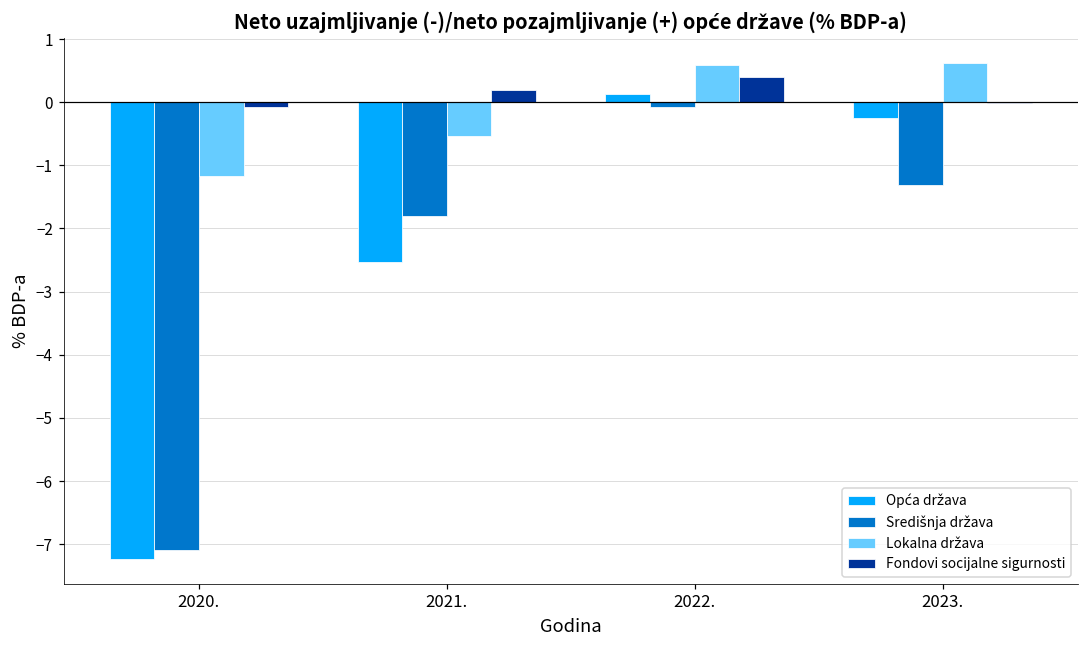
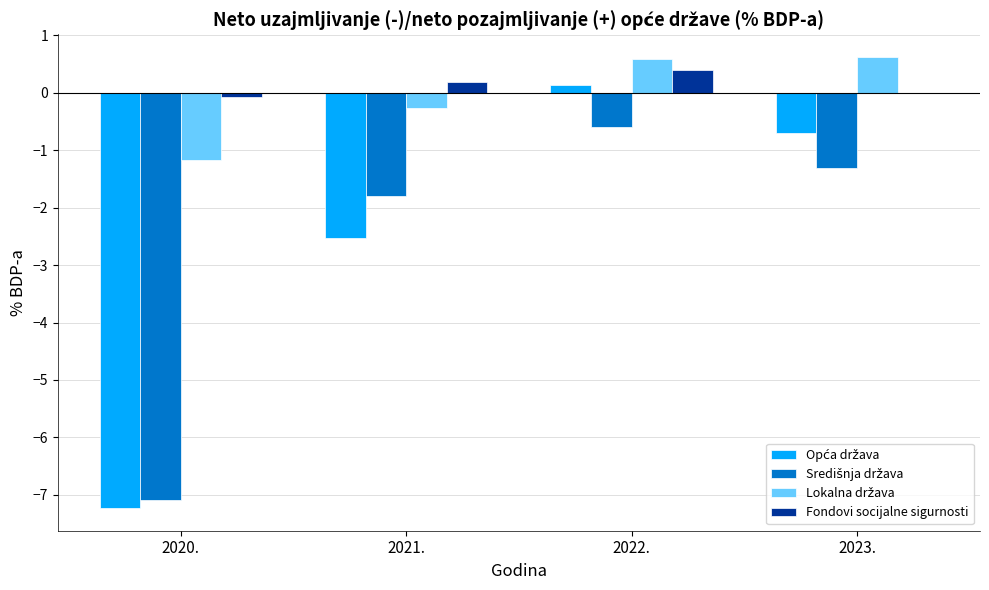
  {
    "Opća država": {
      "2020.": -7.2,
      "2021.": -2.5,
      "2022.": 0.1,
-     "2023.": -0.2
+     "2023.": -0.7
    },
    "Središnja država": {
      "2020.": -7.1,
      "2021.": -1.8,
-     "2022.": -0.1,
+     "2022.": -0.6,
      "2023.": -1.3
    },
    "Lokalna država": {
      "2020.": -1.2,
-     "2021.": -0.5,
+     "2021.": -0.3,
      "2022.": 0.6,
      "2023.": 0.6
    },
    "Fondovi socijalne sigurnosti": {
      "2020.": -0.1,
      "2021.": 0.2,
      "2022.": 0.4
    }
  }
